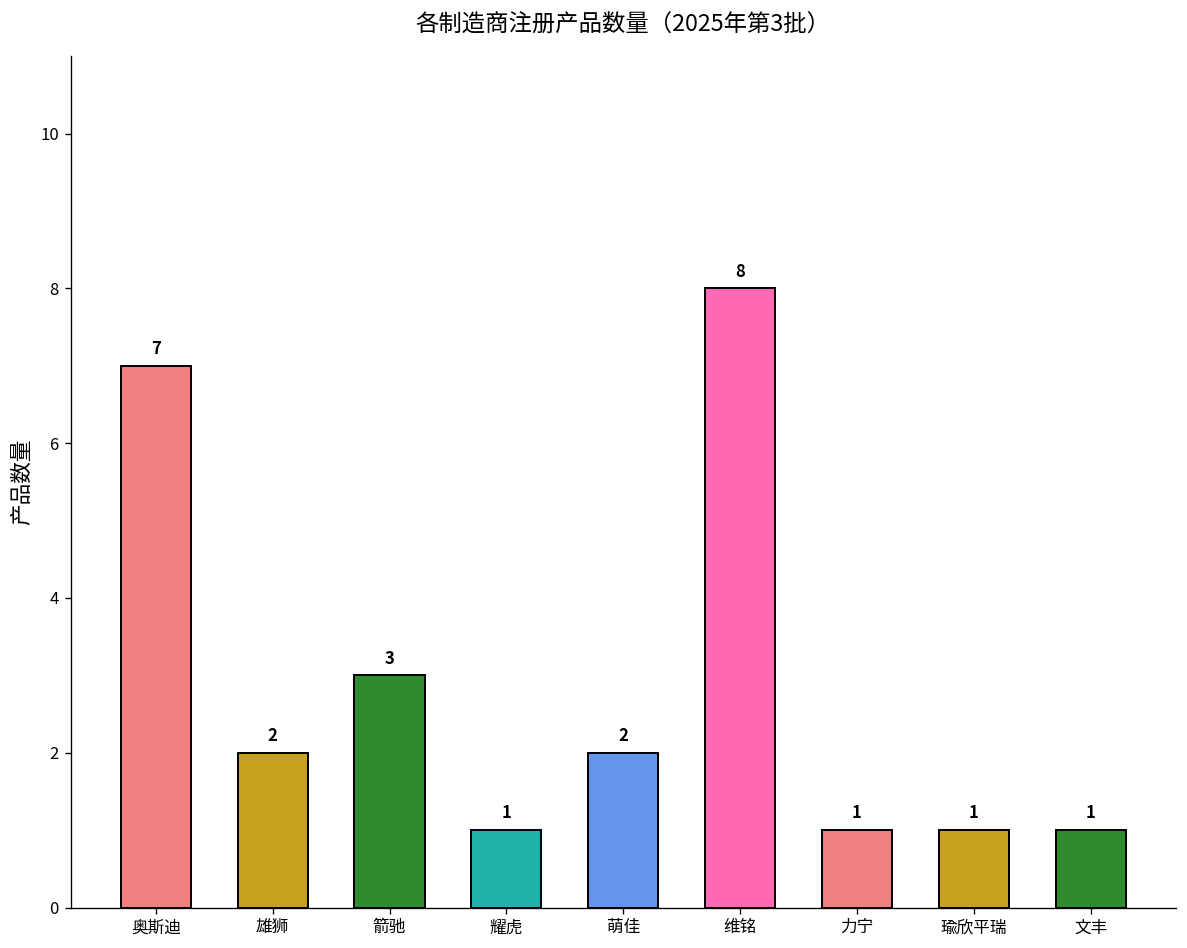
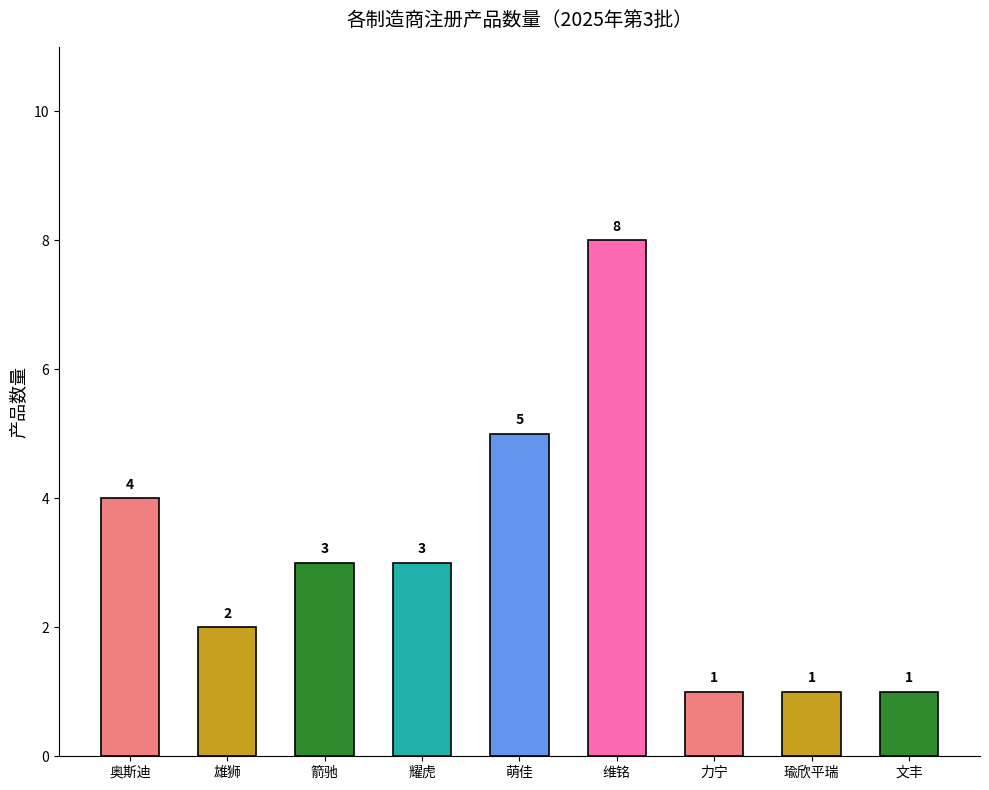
  {
-   "奥斯迪": 7,
+   "奥斯迪": 4,
    "雄狮": 2,
    "箭驰": 3,
-   "耀虎": 1,
-   "萌佳": 2,
+   "耀虎": 3,
+   "萌佳": 5,
    "维铭": 8,
    "力宁": 1,
    "瑜欣平瑞": 1,
    "文丰": 1
  }
